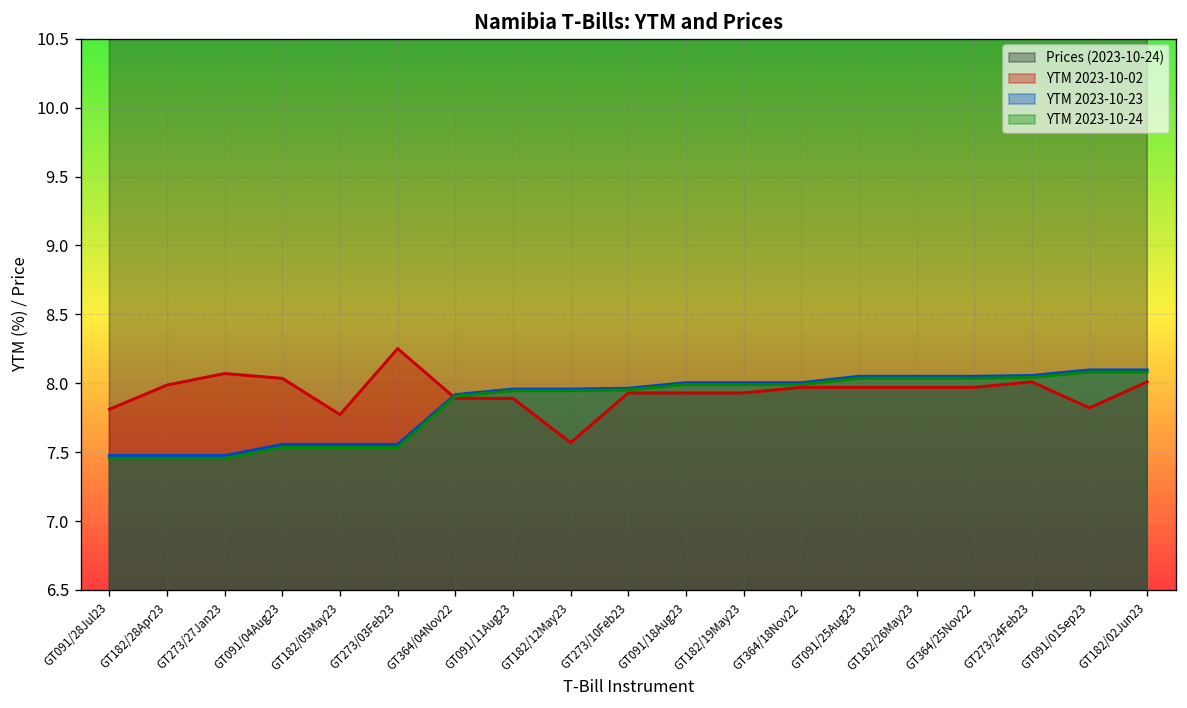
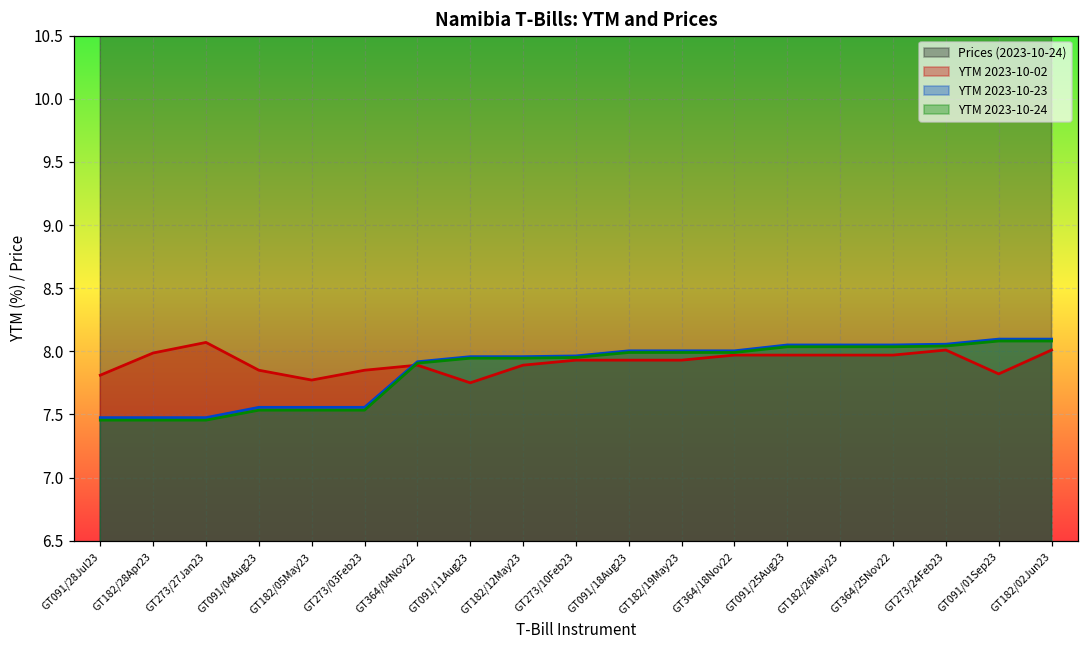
  {
    "YTM 2023-10-02": {
      "GT091/28Jul23": 7.81,
      "GT182/28Apr23": 7.99,
      "GT273/27Jan23": 8.07,
-     "GT091/04Aug23": 8.04,
+     "GT091/04Aug23": 7.85,
      "GT182/05May23": 7.77,
-     "GT273/03Feb23": 8.25,
-     "GT091/11Aug23": 7.89,
-     "GT182/12May23": 7.57,
+     "GT273/03Feb23": 7.85,
+     "GT091/11Aug23": 7.75,
+     "GT182/12May23": 7.89,
      "GT091/18Aug23": 7.93,
      "GT182/19May23": 7.93,
      "GT091/25Aug23": 7.97,
      "GT182/26May23": 7.97,
      "GT364/25Nov22": 7.97,
      "GT273/24Feb23": 8.01,
      "GT091/01Sep23": 7.82,
      "GT182/02Jun23": 8.01
    },
    "YTM 2023-10-23": {
      "GT091/04Aug23": 7.56,
      "GT182/05May23": 7.56,
      "GT273/03Feb23": 7.56
    }
  }
